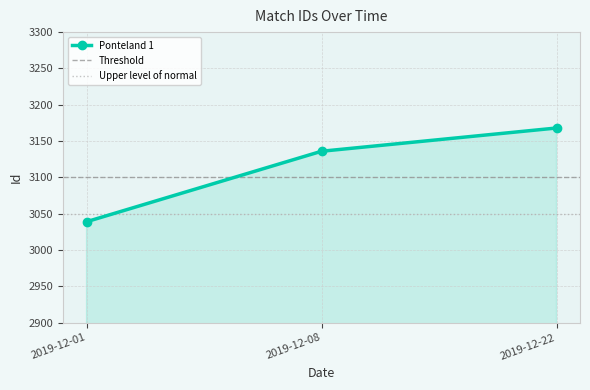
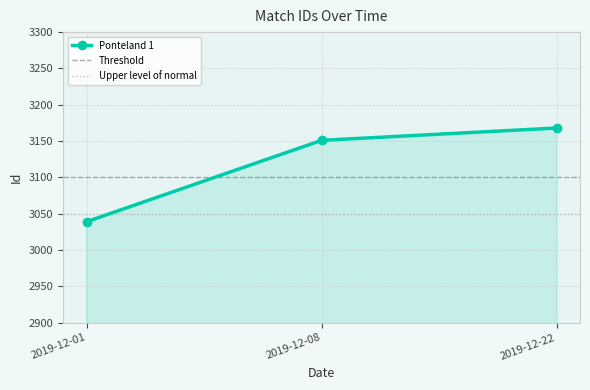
  {
    "2019-12-01": 3040,
-   "2019-12-08": 3140,
+   "2019-12-08": 3150,
    "2019-12-22": 3170
  }
